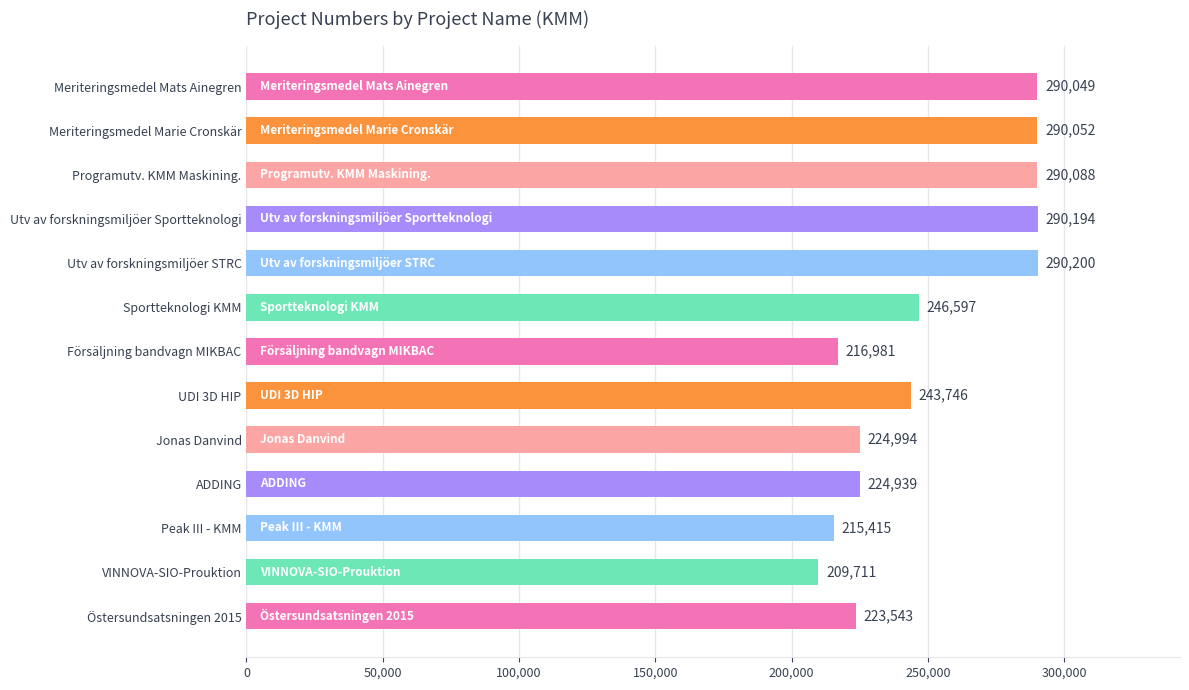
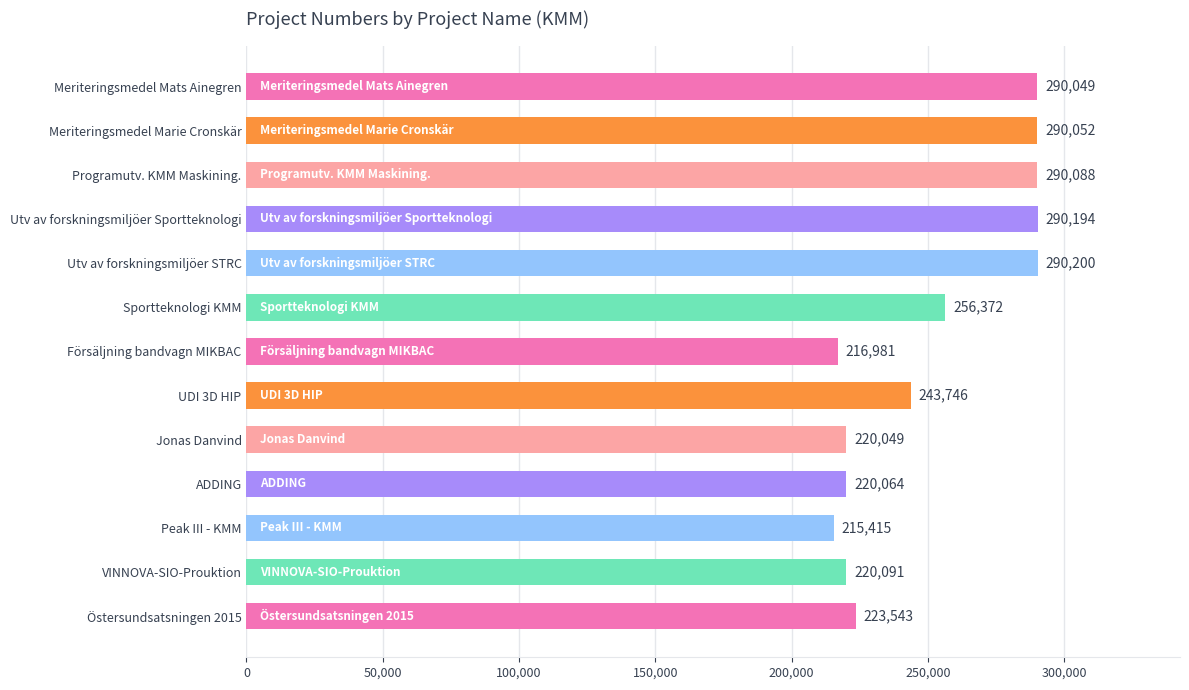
  {
    "Meriteringsmedel Mats Ainegren": "290,049",
    "Meriteringsmedel Marie Cronskär": "290,052",
    "Programutv. KMM Maskining.": "290,088",
    "Utv av forskningsmiljöer Sportteknologi": "290,194",
    "Utv av forskningsmiljöer STRC": "290,200",
-   "Sportteknologi KMM": "246,597",
+   "Sportteknologi KMM": "256,372",
    "Försäljning bandvagn MIKBAC": "216,981",
    "UDI 3D HIP": "243,746",
-   "Jonas Danvind": "224,994",
-   "ADDING": "224,939",
+   "Jonas Danvind": "220,049",
+   "ADDING": "220,064",
    "Peak III - KMM": "215,415",
-   "VINNOVA-SIO-Prouktion": "209,711",
+   "VINNOVA-SIO-Prouktion": "220,091",
    "Östersundsatsningen 2015": "223,543"
  }
